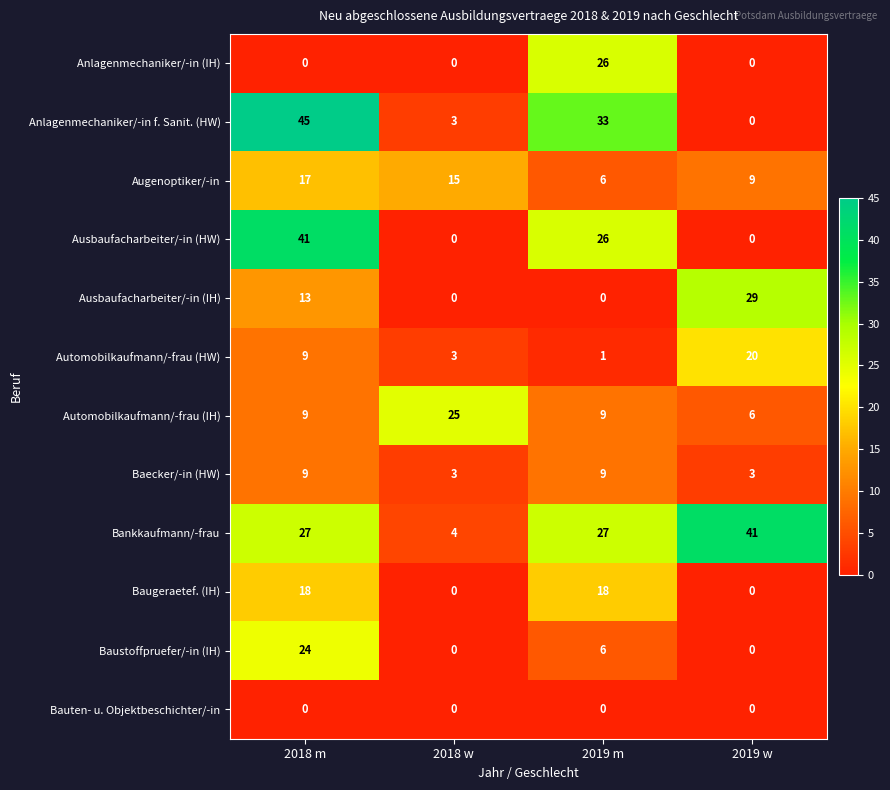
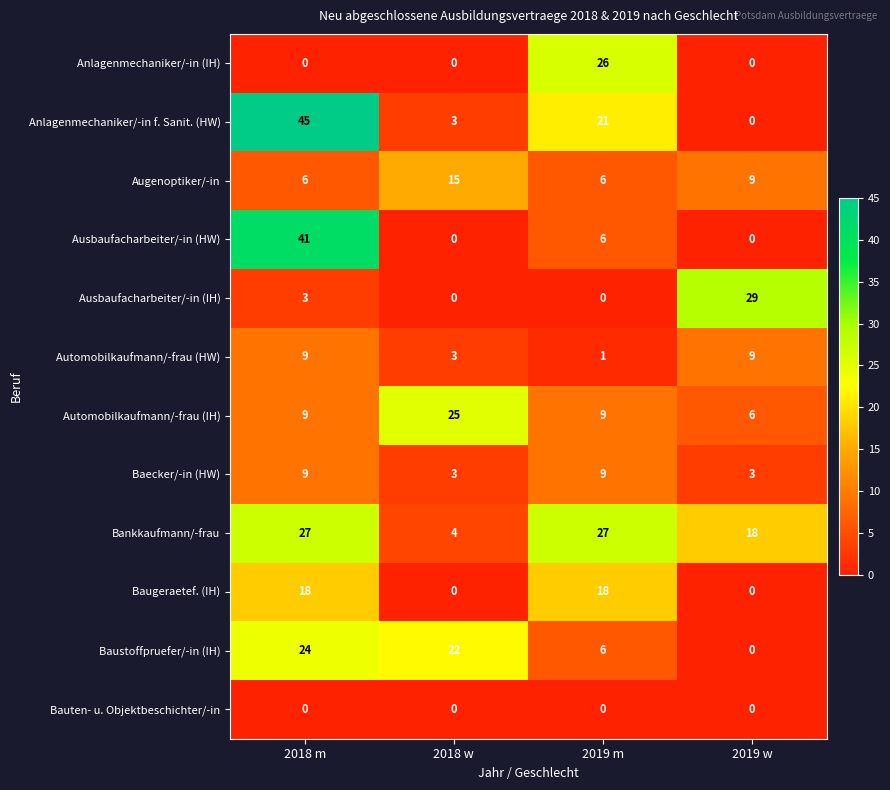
  {
    "Anlagenmechaniker/-in (IH)": {
      "2018 m": 0,
      "2018 w": 0,
      "2019 m": 26,
      "2019 w": 0
    },
    "Anlagenmechaniker/-in f. Sanit. (HW)": {
      "2018 m": 45,
      "2018 w": 3,
-     "2019 m": 33,
+     "2019 m": 21,
      "2019 w": 0
    },
    "Augenoptiker/-in": {
-     "2018 m": 17,
+     "2018 m": 6,
      "2018 w": 15,
      "2019 m": 6,
      "2019 w": 9
    },
    "Ausbaufacharbeiter/-in (HW)": {
      "2018 m": 41,
      "2018 w": 0,
-     "2019 m": 26,
+     "2019 m": 6,
      "2019 w": 0
    },
    "Ausbaufacharbeiter/-in (IH)": {
-     "2018 m": 13,
+     "2018 m": 3,
      "2018 w": 0,
      "2019 m": 0,
      "2019 w": 29
    },
    "Automobilkaufmann/-frau (HW)": {
      "2018 m": 9,
      "2018 w": 3,
      "2019 m": 1,
-     "2019 w": 20
+     "2019 w": 9
    },
    "Automobilkaufmann/-frau (IH)": {
      "2018 m": 9,
      "2018 w": 25,
      "2019 m": 9,
      "2019 w": 6
    },
    "Baecker/-in (HW)": {
      "2018 m": 9,
      "2018 w": 3,
      "2019 m": 9,
      "2019 w": 3
    },
    "Bankkaufmann/-frau": {
      "2018 m": 27,
      "2018 w": 4,
      "2019 m": 27,
-     "2019 w": 41
+     "2019 w": 18
    },
    "Baugeraetef. (IH)": {
      "2018 m": 18,
      "2018 w": 0,
      "2019 m": 18,
      "2019 w": 0
    },
    "Baustoffpruefer/-in (IH)": {
      "2018 m": 24,
-     "2018 w": 0,
+     "2018 w": 22,
      "2019 m": 6,
      "2019 w": 0
    },
    "Bauten- u. Objektbeschichter/-in": {
      "2018 m": 0,
      "2018 w": 0,
      "2019 m": 0,
      "2019 w": 0
    }
  }
